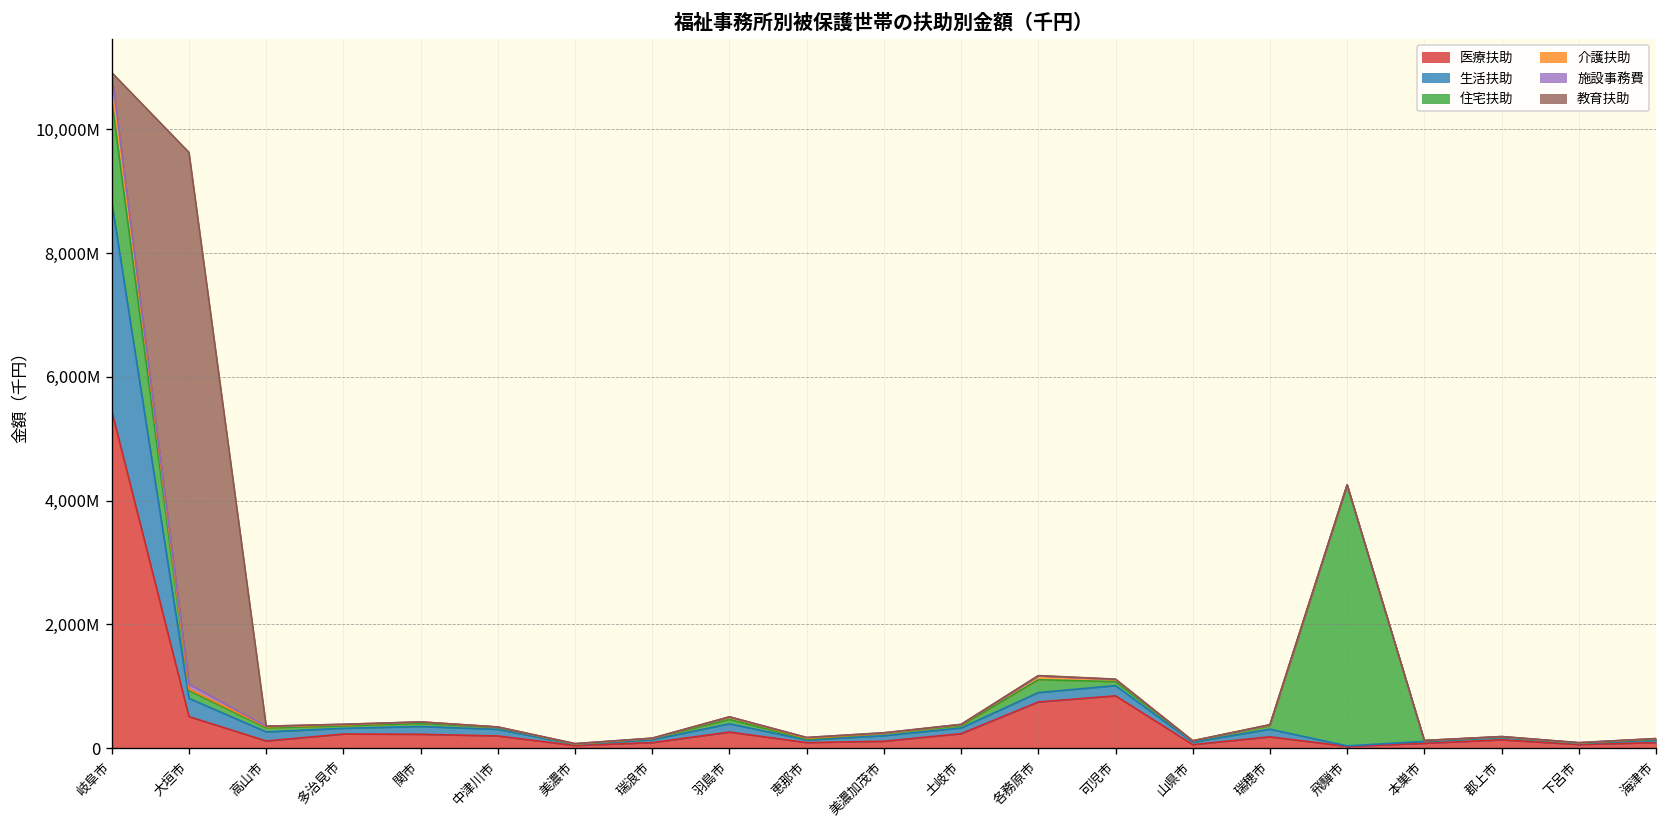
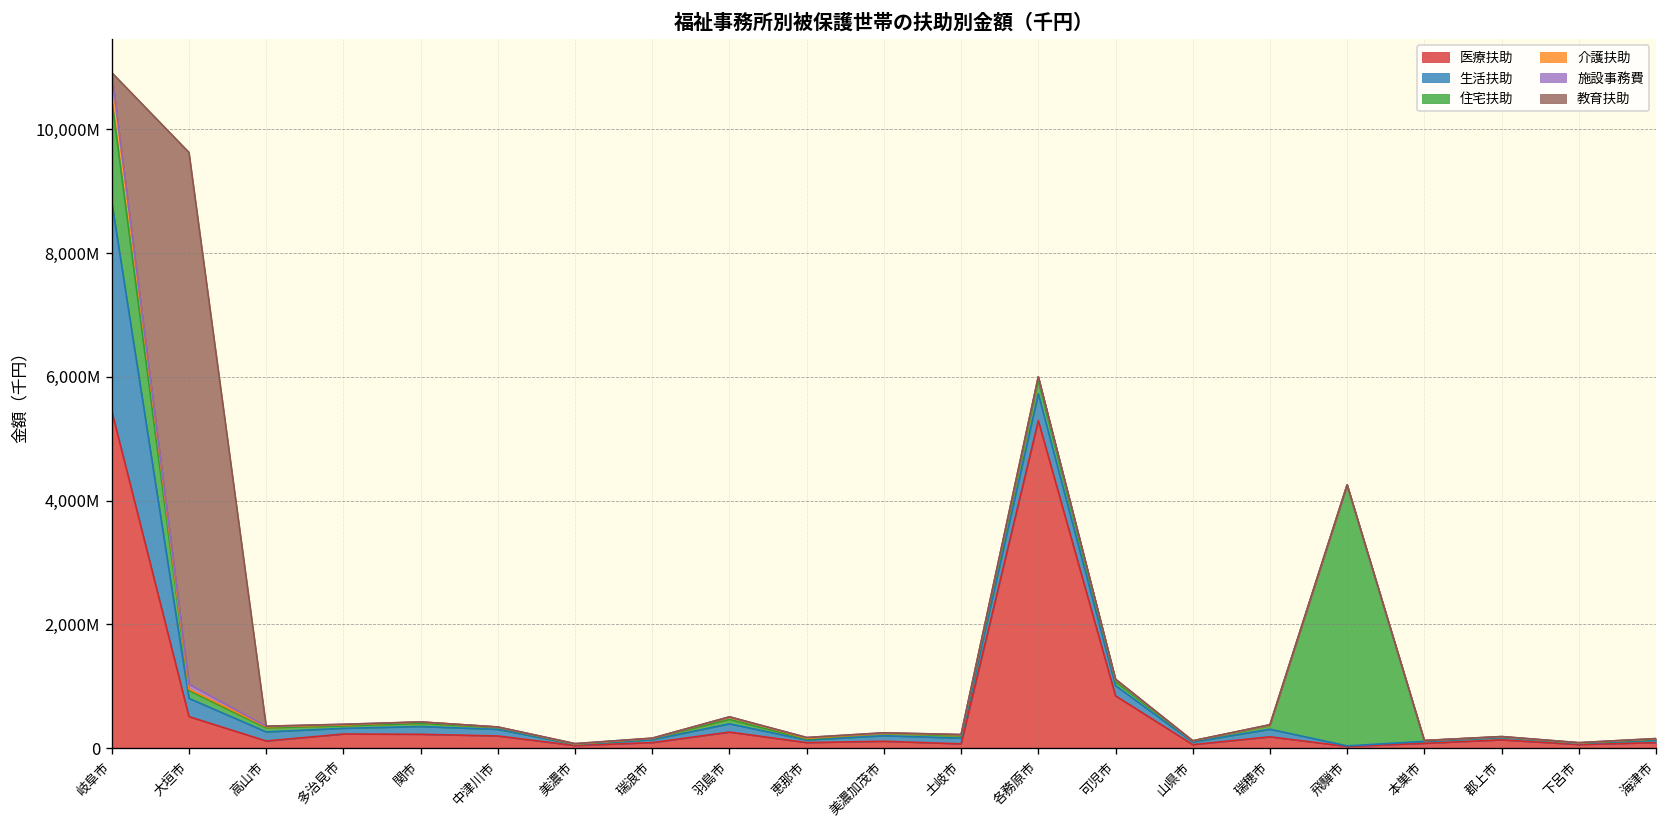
  {
    "医療扶助": {
      "岐阜市": "5,400,000,000",
      "大垣市": "500,000,000",
      "高山市": "100,000,000",
      "多治見市": "200,000,000",
      "関市": "200,000,000",
      "中津川市": "200,000,000",
      "羽島市": "300,000,000",
      "美濃加茂市": "100,000,000",
-     "土岐市": "200,000,000",
-     "各務原市": "700,000,000",
+     "土岐市": "100,000,000",
+     "各務原市": "5,300,000,000",
      "可児市": "800,000,000",
      "瑞穂市": "200,000,000"
    },
    "生活扶助": {
      "岐阜市": "3,400,000,000",
      "大垣市": "300,000,000",
      "高山市": "100,000,000",
      "羽島市": "100,000,000",
-     "各務原市": "200,000,000",
+     "各務原市": "400,000,000",
      "可児市": "200,000,000",
      "瑞穂市": "100,000,000"
    },
    "住宅扶助": {
      "岐阜市": "1,700,000,000",
      "各務原市": "200,000,000"
    },
    "施設事務費": {
      "大垣市": "100,000,000"
    },
    "教育扶助": {
      "大垣市": "8,600,000,000"
    }
  }
